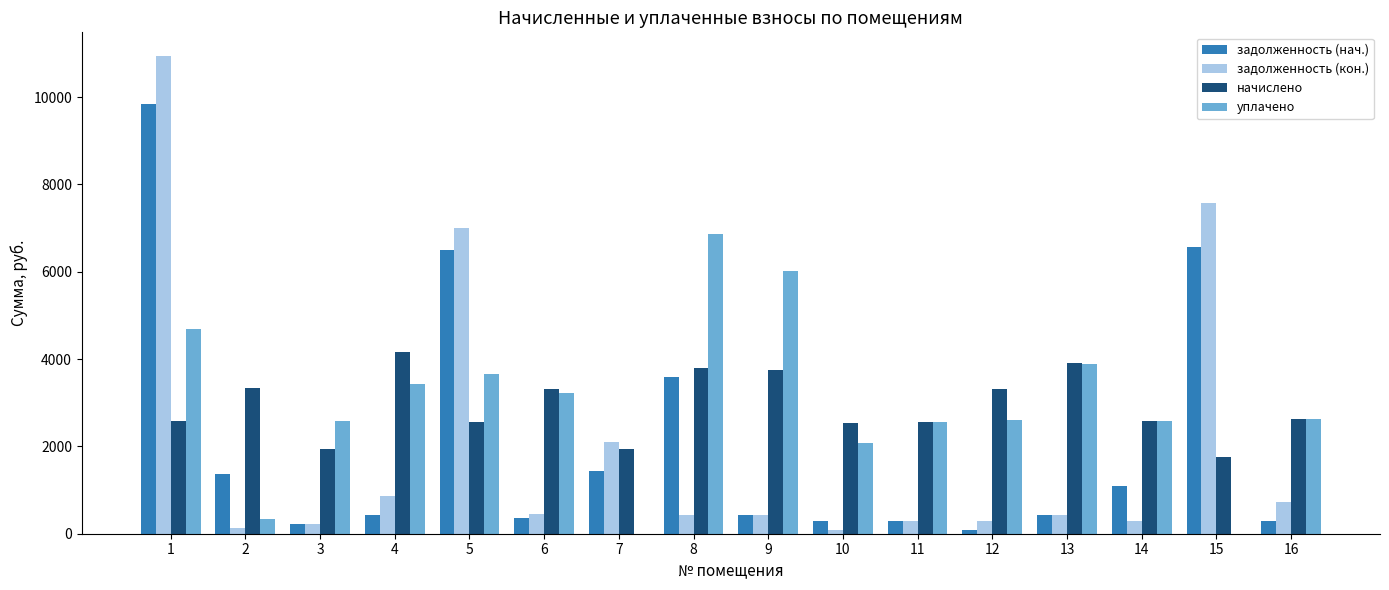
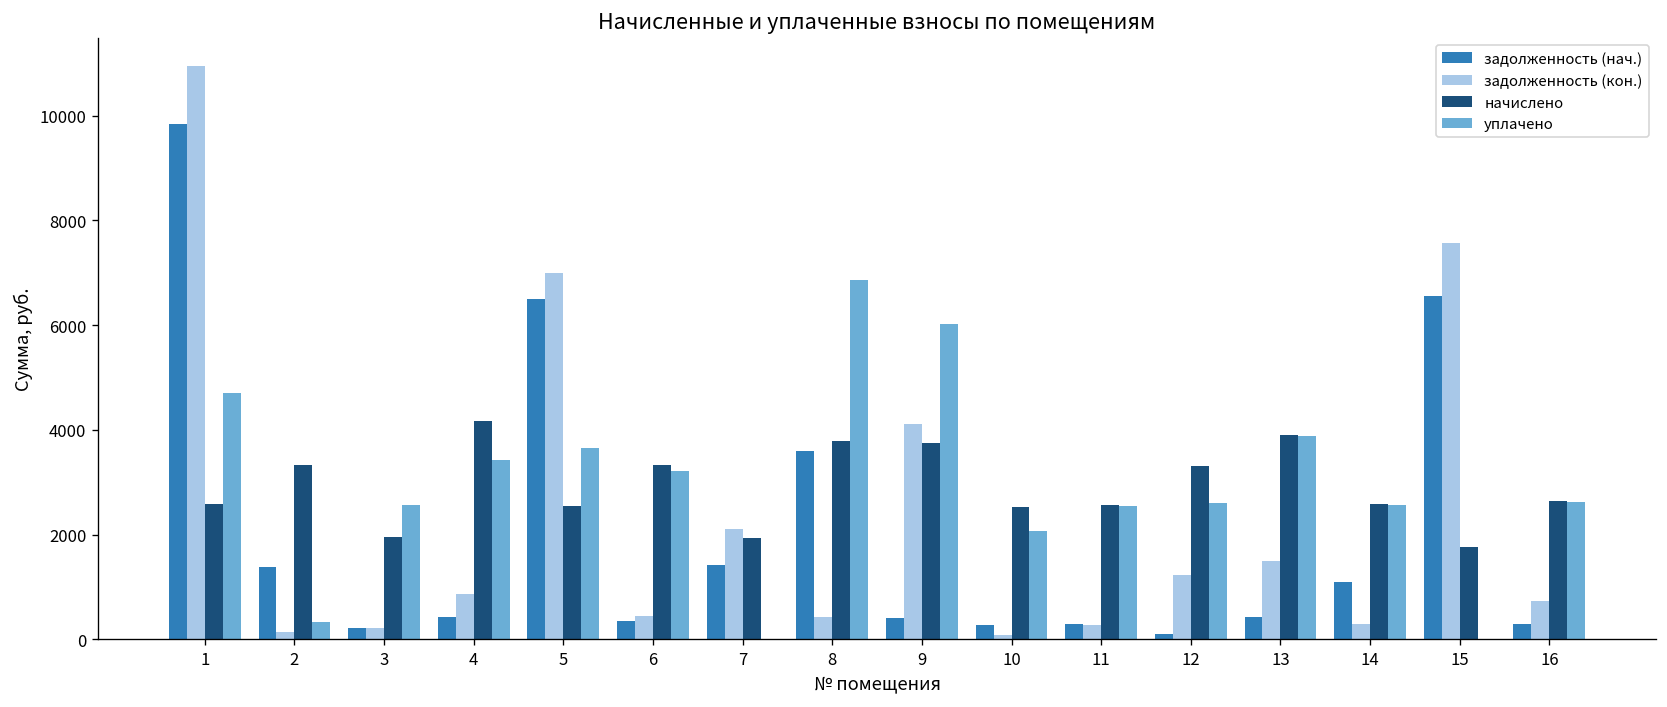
  {
    "задолженность (нач.)": {
      "1": 9800,
      "2": 1400,
      "3": 200,
      "4": 400,
      "5": 6500,
      "6": 400,
      "7": 1400,
      "8": 3600,
      "9": 400,
      "10": 300,
      "11": 300,
      "12": 100,
      "13": 400,
      "14": 1100,
      "15": 6600,
      "16": 300
    },
    "задолженность (кон.)": {
      "1": 10900,
      "2": 100,
      "3": 200,
      "4": 900,
      "5": 7000,
      "6": 500,
      "7": 2100,
      "8": 400,
-     "9": 400,
+     "9": 4100,
      "10": 100,
      "11": 300,
-     "12": 300,
-     "13": 400,
+     "12": 1200,
+     "13": 1500,
      "14": 300,
      "15": 7600,
      "16": 700
    },
    "начислено": {
      "1": 2600,
      "2": 3300,
      "3": 2000,
      "4": 4200,
      "5": 2600,
      "6": 3300,
      "7": 1900,
      "8": 3800,
      "9": 3800,
      "10": 2500,
      "11": 2600,
      "12": 3300,
      "13": 3900,
      "14": 2600,
      "15": 1800,
      "16": 2600
    },
    "уплачено": {
      "1": 4700,
      "2": 300,
      "3": 2600,
      "4": 3400,
      "5": 3700,
      "6": 3200,
      "7": 0,
      "8": 6900,
      "9": 6000,
      "10": 2100,
      "11": 2500,
      "12": 2600,
      "13": 3900,
      "14": 2600,
      "15": 0,
      "16": 2600
    }
  }
